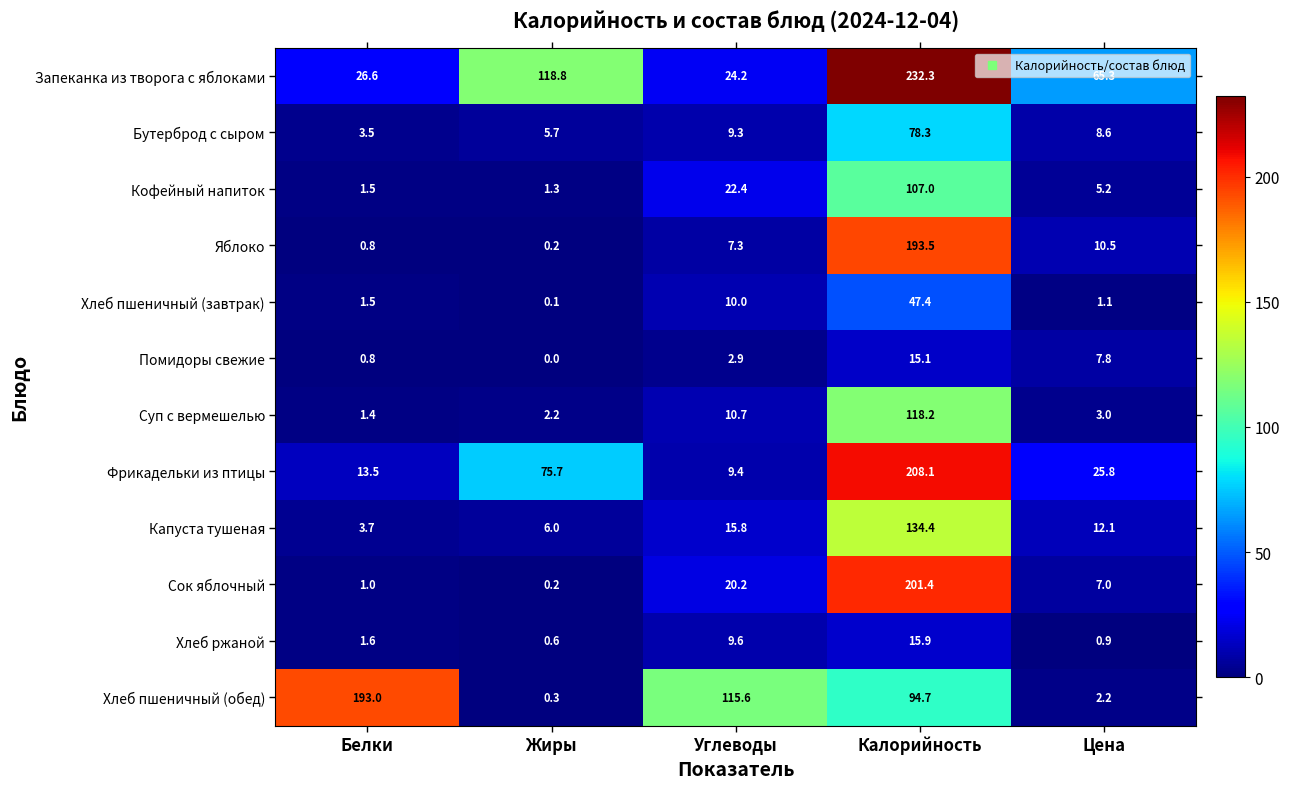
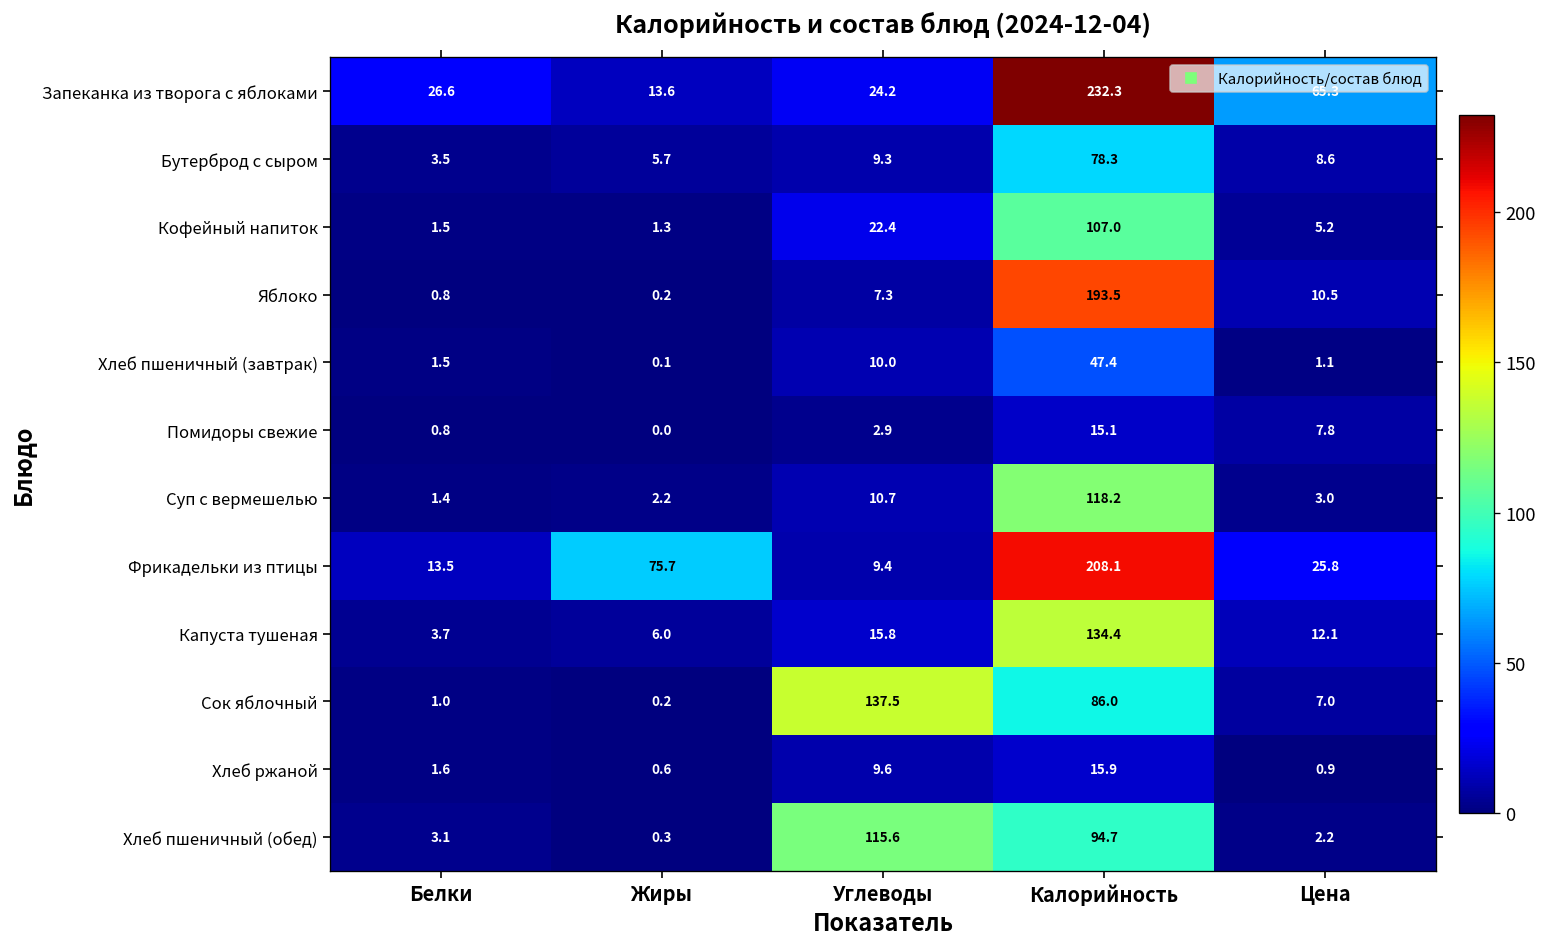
  {
    "Запеканка из творога с яблоками": {
      "Белки": 26.6,
-     "Жиры": 118.8,
+     "Жиры": 13.6,
      "Углеводы": 24.2,
      "Калорийность": 232.3
    },
    "Бутерброд с сыром": {
      "Белки": 3.5,
      "Жиры": 5.7,
      "Углеводы": 9.3,
      "Калорийность": 78.3,
      "Цена": 8.6
    },
    "Кофейный напиток": {
      "Белки": 1.5,
      "Жиры": 1.3,
      "Углеводы": 22.4,
      "Калорийность": 107.0,
      "Цена": 5.2
    },
    "Яблоко": {
      "Белки": 0.8,
      "Жиры": 0.2,
      "Углеводы": 7.3,
      "Калорийность": 193.5,
      "Цена": 10.5
    },
    "Хлеб пшеничный (завтрак)": {
      "Белки": 1.5,
      "Жиры": 0.1,
      "Углеводы": 10.0,
      "Калорийность": 47.4,
      "Цена": 1.1
    },
    "Помидоры свежие": {
      "Белки": 0.8,
      "Жиры": 0.0,
      "Углеводы": 2.9,
      "Калорийность": 15.1,
      "Цена": 7.8
    },
    "Суп с вермешелью": {
      "Белки": 1.4,
      "Жиры": 2.2,
      "Углеводы": 10.7,
      "Калорийность": 118.2,
      "Цена": 3.0
    },
    "Фрикадельки из птицы": {
      "Белки": 13.5,
      "Жиры": 75.7,
      "Углеводы": 9.4,
      "Калорийность": 208.1,
      "Цена": 25.8
    },
    "Капуста тушеная": {
      "Белки": 3.7,
      "Жиры": 6.0,
      "Углеводы": 15.8,
      "Калорийность": 134.4,
      "Цена": 12.1
    },
    "Сок яблочный": {
      "Белки": 1.0,
      "Жиры": 0.2,
-     "Углеводы": 20.2,
-     "Калорийность": 201.4,
+     "Углеводы": 137.5,
+     "Калорийность": 86.0,
      "Цена": 7.0
    },
    "Хлеб ржаной": {
      "Белки": 1.6,
      "Жиры": 0.6,
      "Углеводы": 9.6,
      "Калорийность": 15.9,
      "Цена": 0.9
    },
    "Хлеб пшеничный (обед)": {
-     "Белки": 193.0,
+     "Белки": 3.1,
      "Жиры": 0.3,
      "Углеводы": 115.6,
      "Калорийность": 94.7,
      "Цена": 2.2
    }
  }
